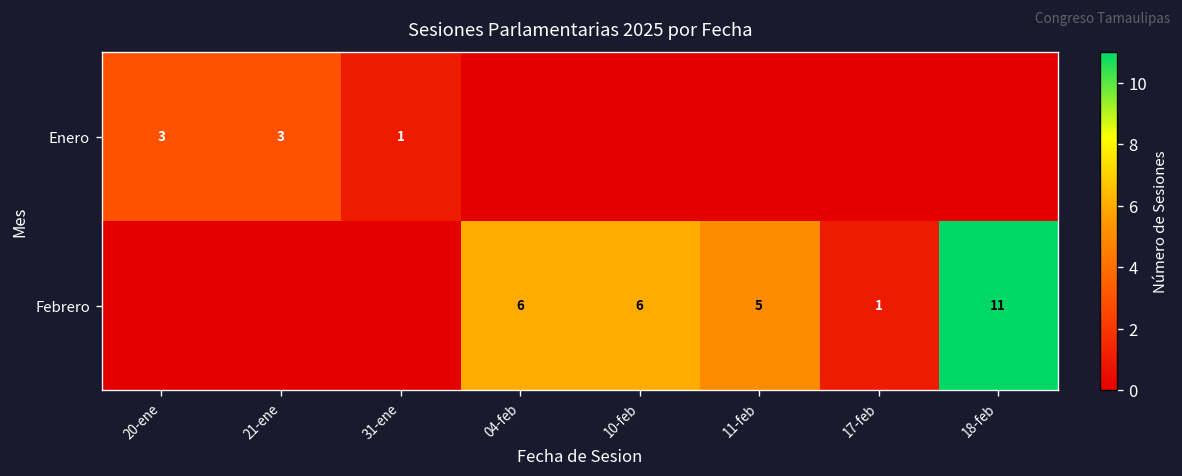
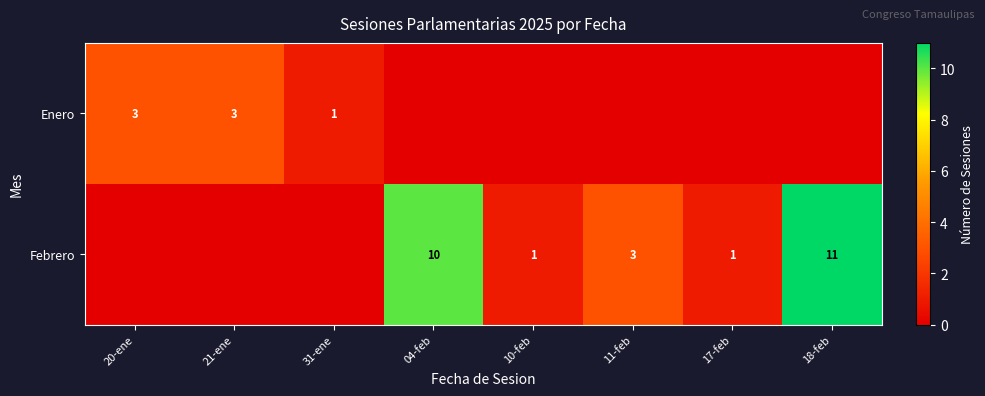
  {
    "Enero": {
      "20-ene": 3,
      "21-ene": 3,
      "31-ene": 1
    },
    "Febrero": {
-     "04-feb": 6,
-     "10-feb": 6,
-     "11-feb": 5,
+     "04-feb": 10,
+     "10-feb": 1,
+     "11-feb": 3,
      "17-feb": 1,
      "18-feb": 11
    }
  }
